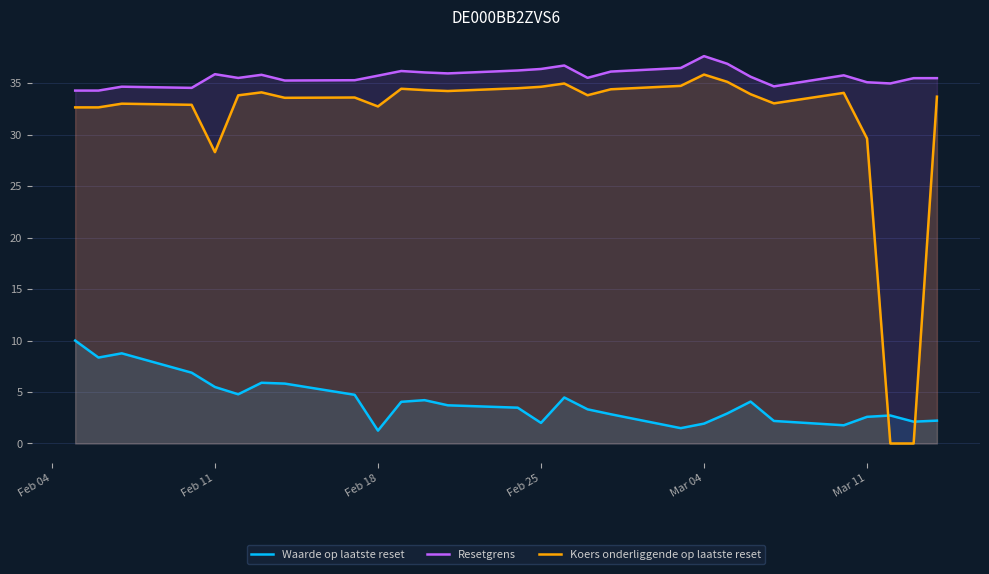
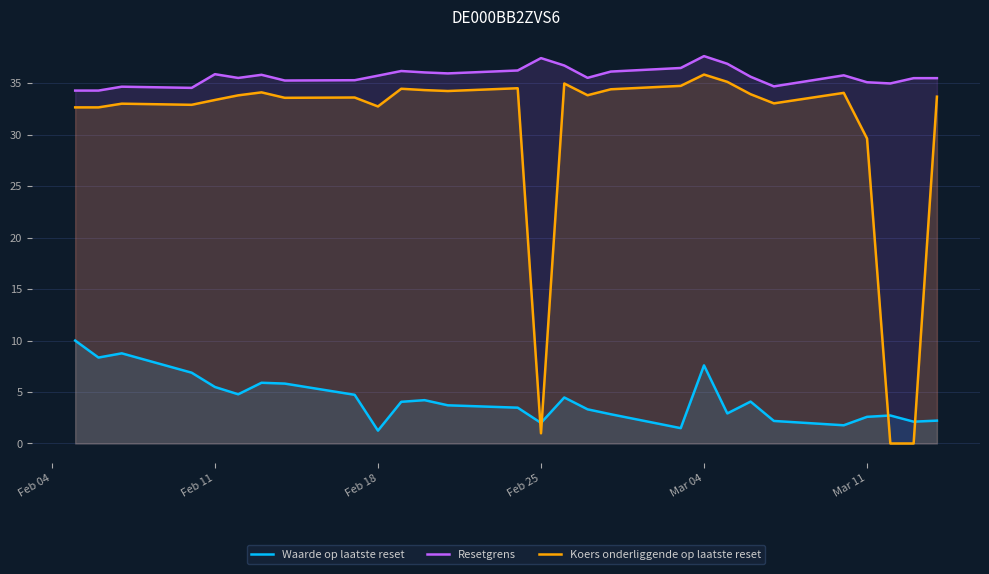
  {
    "Waarde op laatste reset": {
      "Feb 11": 5.5,
      "Feb 18": 1.3,
      "Feb 25": 2.0,
-     "Mar 04": 1.9,
+     "Mar 04": 7.6,
      "Mar 11": 2.6
    },
    "Resetgrens": {
      "Feb 11": 35.9,
      "Feb 18": 35.7,
-     "Feb 25": 36.4,
+     "Feb 25": 37.5,
      "Mar 04": 37.6,
      "Mar 11": 35.1
    },
    "Koers onderliggende op laatste reset": {
-     "Feb 11": 28.3,
+     "Feb 11": 33.4,
      "Feb 18": 32.8,
-     "Feb 25": 34.7,
+     "Feb 25": 1.0,
      "Mar 04": 35.9,
      "Mar 11": 29.6
    }
  }
